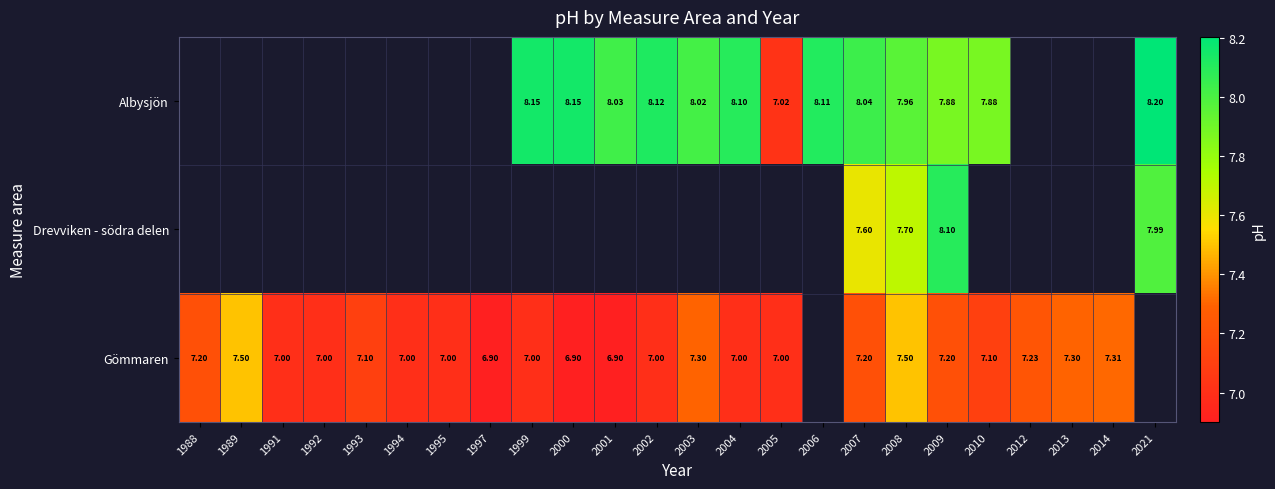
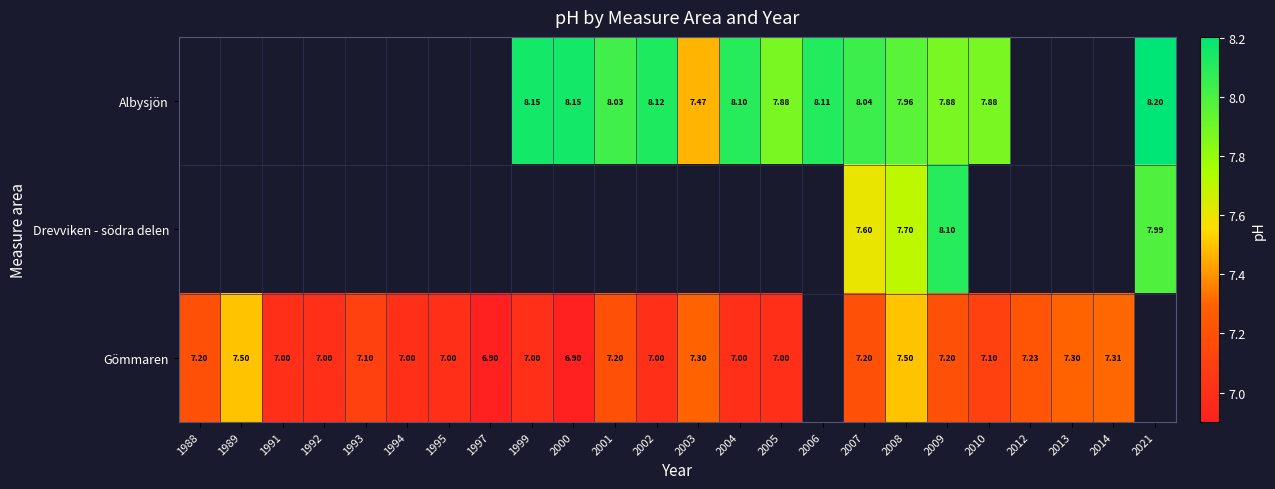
  {
    "Albysjön": {
      "1999": 8.15,
      "2000": 8.15,
      "2001": 8.03,
      "2002": 8.12,
-     "2003": 8.02,
+     "2003": 7.47,
      "2004": 8.10,
-     "2005": 7.02,
+     "2005": 7.88,
      "2006": 8.11,
      "2007": 8.04,
      "2008": 7.96,
      "2009": 7.88,
      "2010": 7.88,
      "2021": 8.20
    },
    "Drevviken - södra delen": {
      "2007": 7.60,
      "2008": 7.70,
      "2009": 8.10,
      "2021": 7.99
    },
    "Gömmaren": {
      "1988": 7.20,
      "1989": 7.50,
      "1991": 7.00,
      "1992": 7.00,
      "1993": 7.10,
      "1994": 7.00,
      "1995": 7.00,
      "1997": 6.90,
      "1999": 7.00,
      "2000": 6.90,
-     "2001": 6.90,
+     "2001": 7.20,
      "2002": 7.00,
      "2003": 7.30,
      "2004": 7.00,
      "2005": 7.00,
      "2007": 7.20,
      "2008": 7.50,
      "2009": 7.20,
      "2010": 7.10,
      "2012": 7.23,
      "2013": 7.30,
      "2014": 7.31
    }
  }
